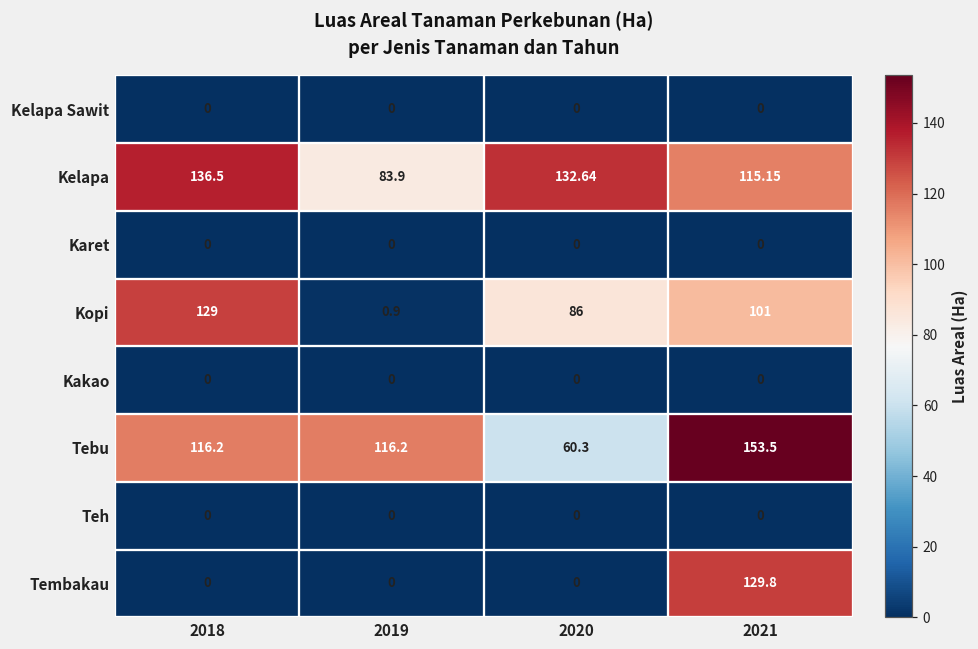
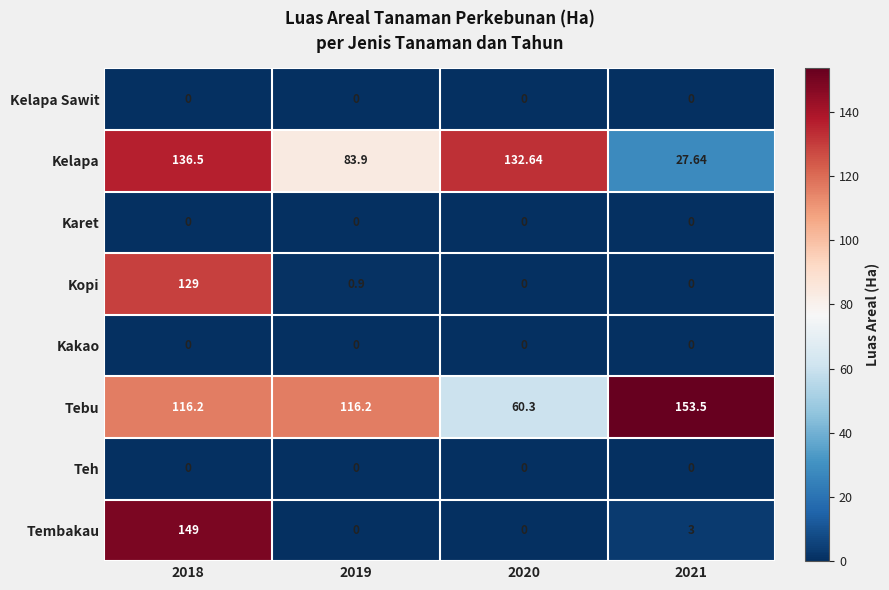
  {
    "Kelapa Sawit": {
      "2018": 0,
      "2019": 0,
      "2020": 0,
      "2021": 0
    },
    "Kelapa": {
      "2018": 136.5,
      "2019": 83.9,
      "2020": 132.64,
-     "2021": 115.15
+     "2021": 27.64
    },
    "Karet": {
      "2018": 0,
      "2019": 0,
      "2020": 0,
      "2021": 0
    },
    "Kopi": {
      "2018": 129,
      "2019": 0.9,
-     "2020": 86,
-     "2021": 101
+     "2020": 0,
+     "2021": 0
    },
    "Kakao": {
      "2018": 0,
      "2019": 0,
      "2020": 0,
      "2021": 0
    },
    "Tebu": {
      "2018": 116.2,
      "2019": 116.2,
      "2020": 60.3,
      "2021": 153.5
    },
    "Teh": {
      "2018": 0,
      "2019": 0,
      "2020": 0,
      "2021": 0
    },
    "Tembakau": {
-     "2018": 0,
+     "2018": 149,
      "2019": 0,
      "2020": 0,
-     "2021": 129.8
+     "2021": 3
    }
  }
